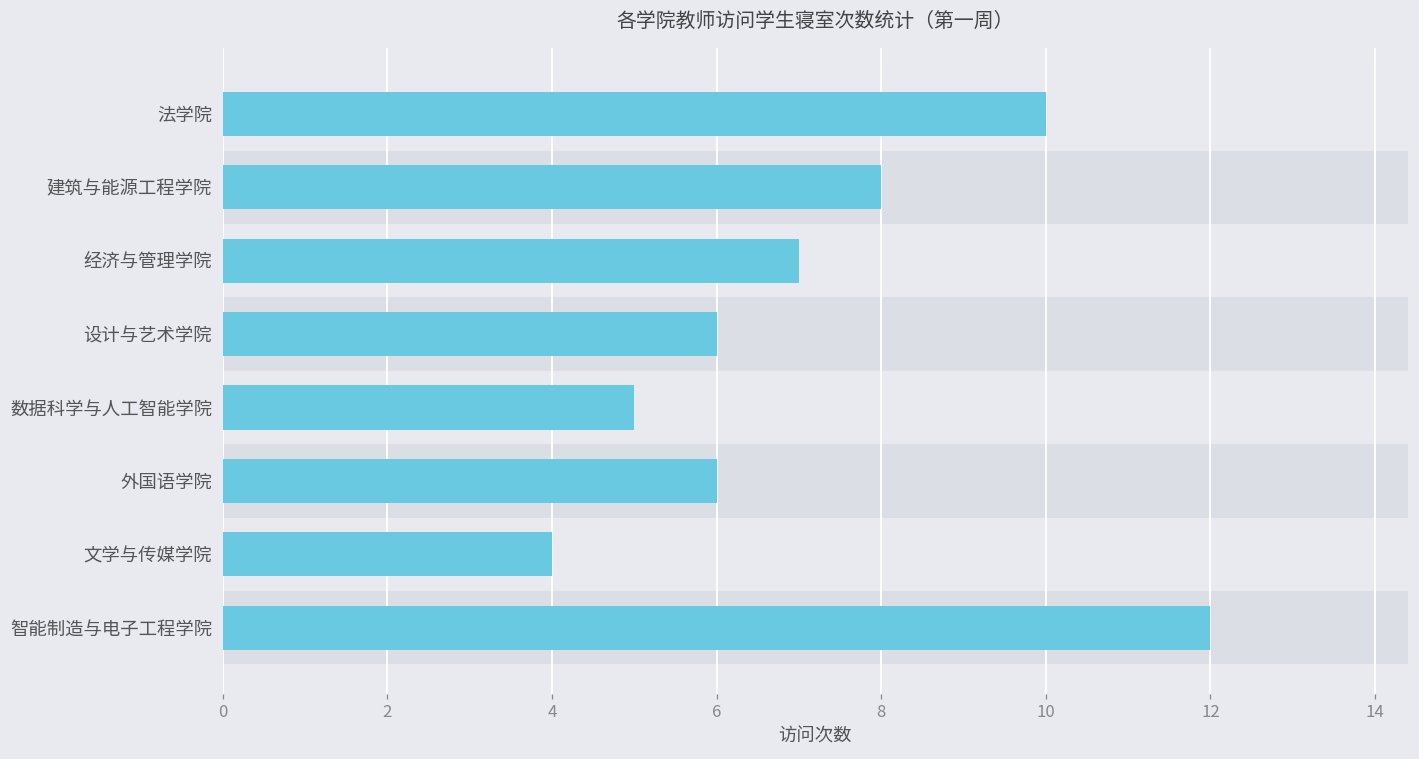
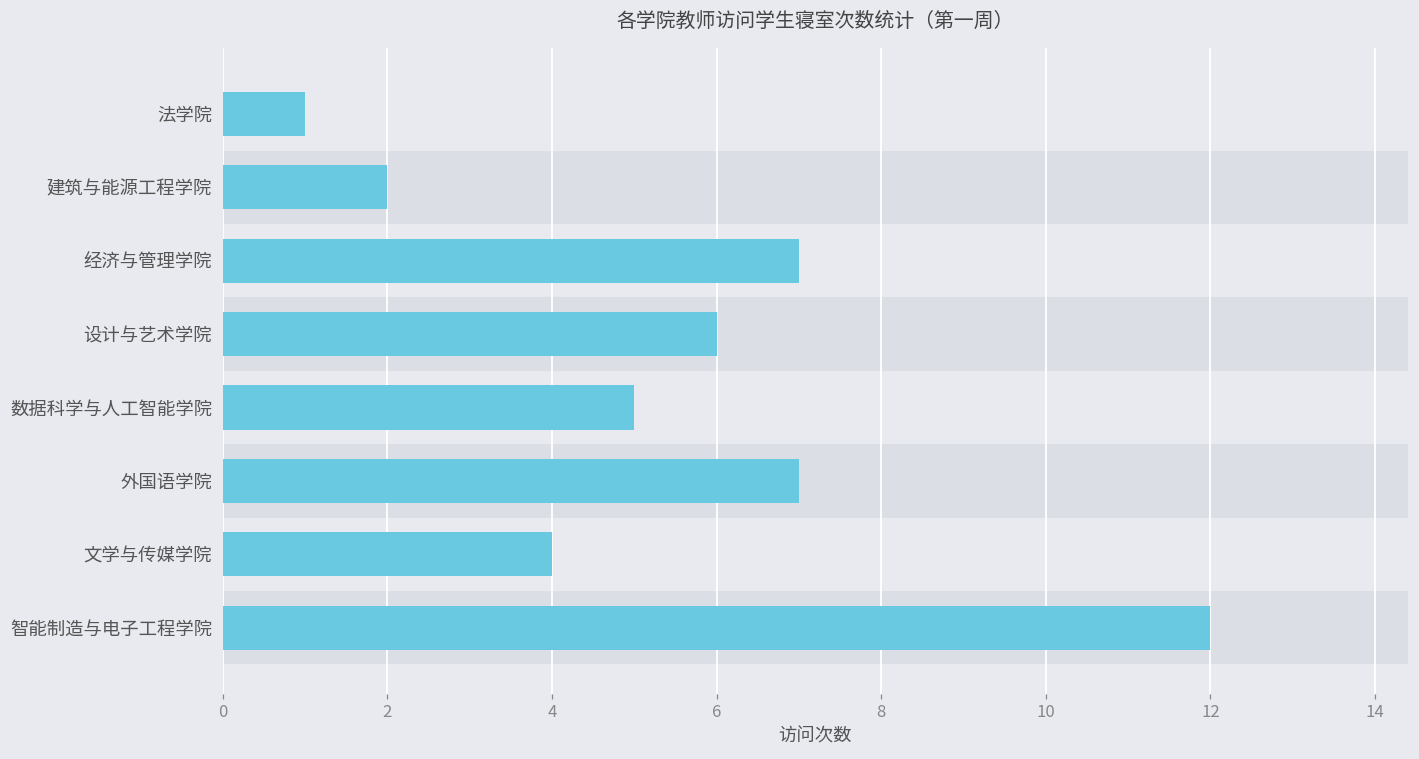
  {
-   "法学院": 10,
-   "建筑与能源工程学院": 8,
+   "法学院": 1,
+   "建筑与能源工程学院": 2,
    "经济与管理学院": 7,
    "设计与艺术学院": 6,
    "数据科学与人工智能学院": 5,
-   "外国语学院": 6,
+   "外国语学院": 7,
    "文学与传媒学院": 4,
    "智能制造与电子工程学院": 12
  }
